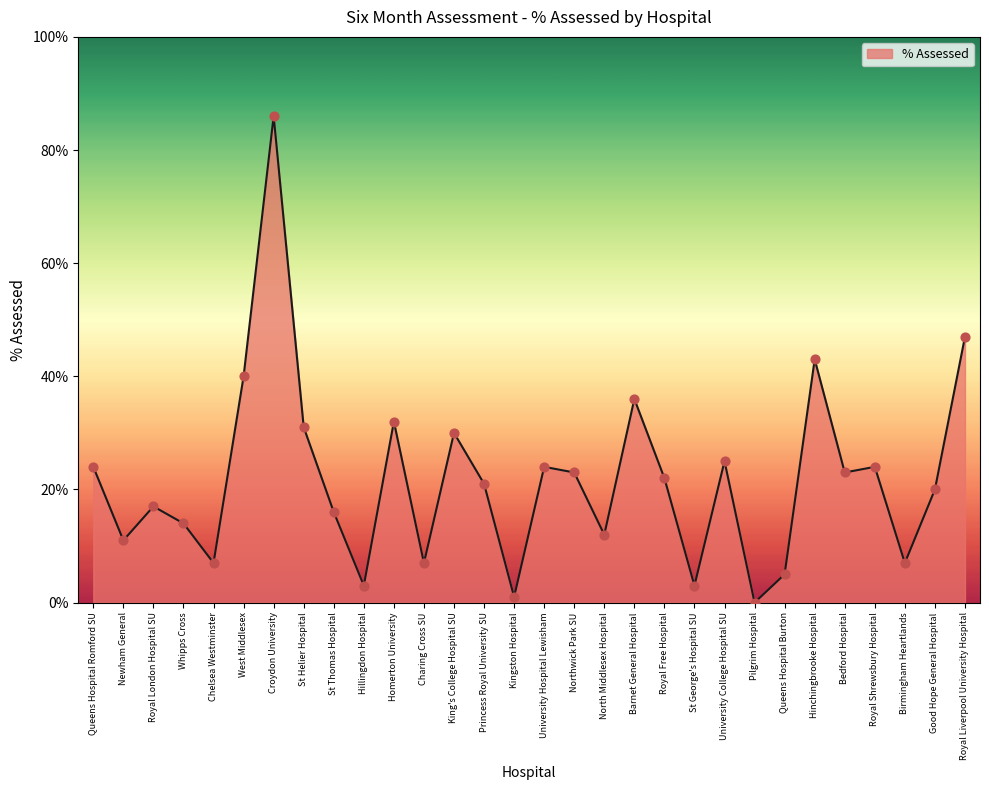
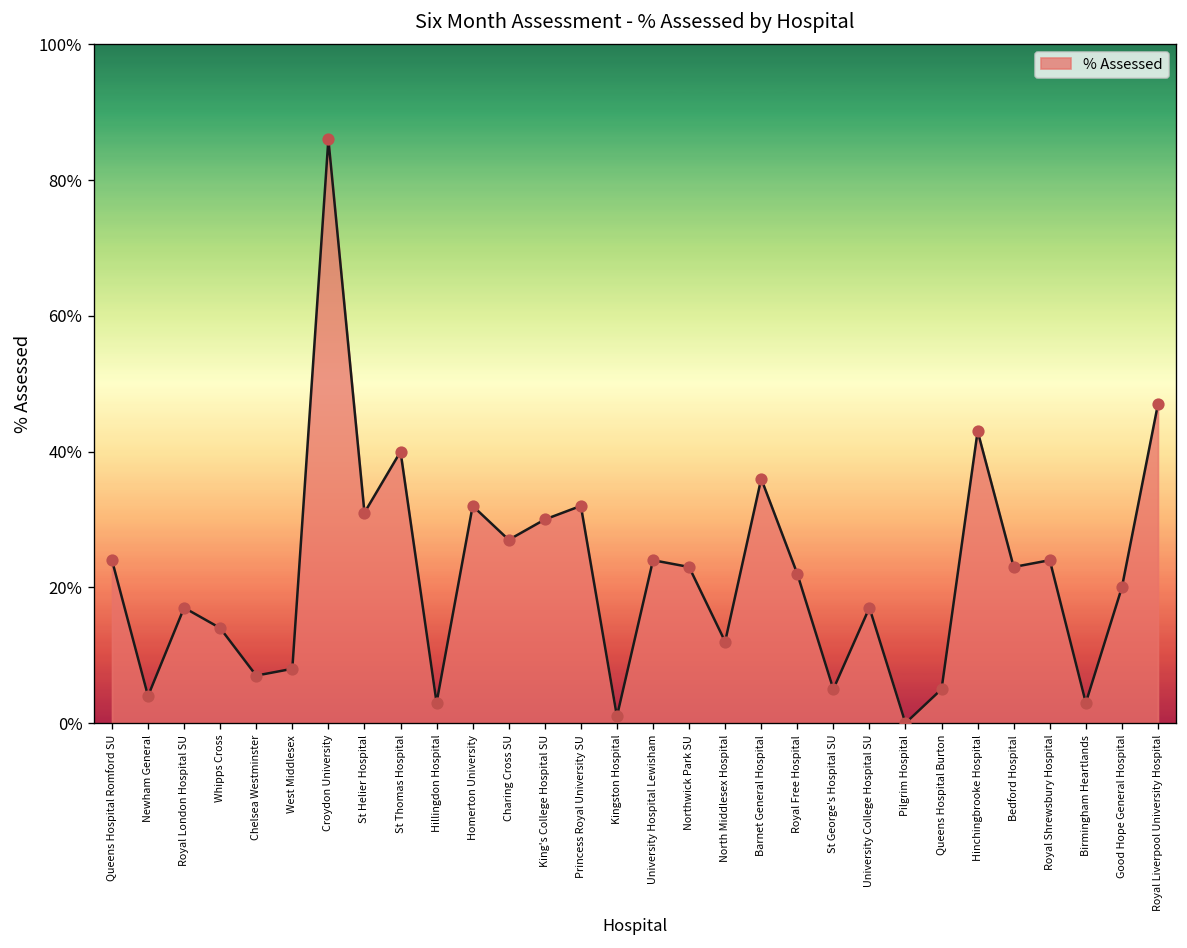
  {
    "Queens Hospital Romford SU": "24%",
-   "Newham General": "11%",
+   "Newham General": "4%",
    "Royal London Hospital SU": "17%",
    "Whipps Cross": "14%",
    "Chelsea Westminster": "7%",
-   "West Middlesex": "40%",
+   "West Middlesex": "8%",
    "Croydon University": "86%",
    "St Helier Hospital": "31%",
-   "St Thomas Hospital": "16%",
+   "St Thomas Hospital": "40%",
    "Hillingdon Hospital": "3%",
    "Homerton University": "32%",
-   "Charing Cross SU": "7%",
+   "Charing Cross SU": "27%",
    "King's College Hospital SU": "30%",
-   "Princess Royal University SU": "21%",
+   "Princess Royal University SU": "32%",
    "Kingston Hospital": "1%",
    "University Hospital Lewisham": "24%",
    "Northwick Park SU": "23%",
    "North Middlesex Hospital": "12%",
    "Barnet General Hospital": "36%",
    "Royal Free Hospital": "22%",
-   "St George's Hospital SU": "3%",
-   "University College Hospital SU": "25%",
+   "St George's Hospital SU": "5%",
+   "University College Hospital SU": "17%",
    "Pilgrim Hospital": "0%",
    "Queens Hospital Burton": "5%",
    "Hinchingbrooke Hospital": "43%",
    "Bedford Hospital": "23%",
    "Royal Shrewsbury Hospital": "24%",
-   "Birmingham Heartlands": "7%",
+   "Birmingham Heartlands": "3%",
    "Good Hope General Hospital": "20%",
    "Royal Liverpool University Hospital": "47%"
  }
